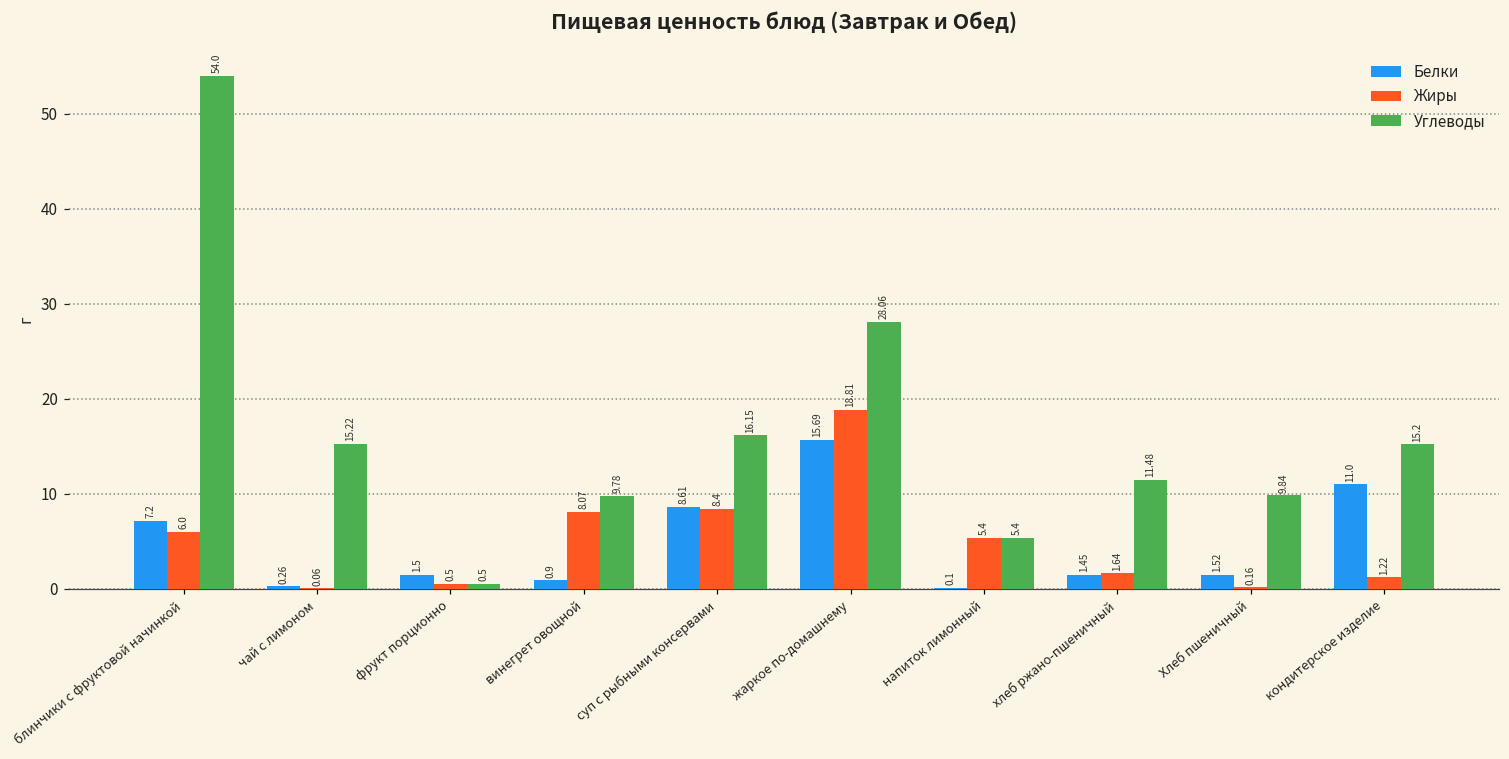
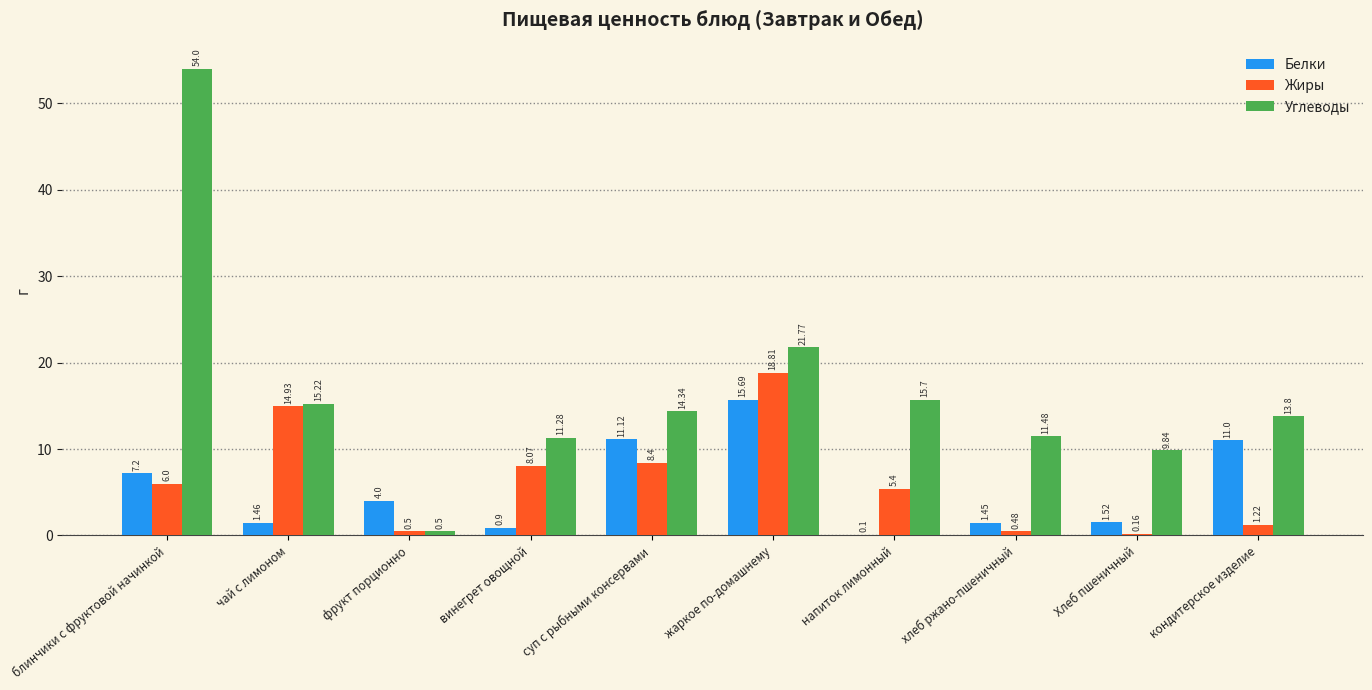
  {
    "Белки": {
      "блинчики с фруктовой начинкой": 7.2,
-     "чай с лимоном": 0.26,
-     "фрукт порционно": 1.5,
+     "чай с лимоном": 1.46,
+     "фрукт порционно": 4.0,
      "винегрет овощной": 0.9,
-     "суп с рыбными консервами": 8.61,
+     "суп с рыбными консервами": 11.12,
      "жаркое по-домашнему": 15.69,
      "напиток лимонный": 0.1,
      "хлеб ржано-пшеничный": 1.45,
      "Хлеб пшеничный": 1.52,
      "кондитерское изделие": 11.0
    },
    "Жиры": {
      "блинчики с фруктовой начинкой": 6.0,
-     "чай с лимоном": 0.06,
+     "чай с лимоном": 14.93,
      "фрукт порционно": 0.5,
      "винегрет овощной": 8.07,
      "суп с рыбными консервами": 8.4,
      "жаркое по-домашнему": 18.81,
      "напиток лимонный": 5.4,
-     "хлеб ржано-пшеничный": 1.64,
+     "хлеб ржано-пшеничный": 0.48,
      "Хлеб пшеничный": 0.16,
      "кондитерское изделие": 1.22
    },
    "Углеводы": {
      "блинчики с фруктовой начинкой": 54.0,
      "чай с лимоном": 15.22,
      "фрукт порционно": 0.5,
-     "винегрет овощной": 9.78,
-     "суп с рыбными консервами": 16.15,
-     "жаркое по-домашнему": 28.06,
-     "напиток лимонный": 5.4,
+     "винегрет овощной": 11.28,
+     "суп с рыбными консервами": 14.34,
+     "жаркое по-домашнему": 21.77,
+     "напиток лимонный": 15.7,
      "хлеб ржано-пшеничный": 11.48,
      "Хлеб пшеничный": 9.84,
-     "кондитерское изделие": 15.2
+     "кондитерское изделие": 13.8
    }
  }
